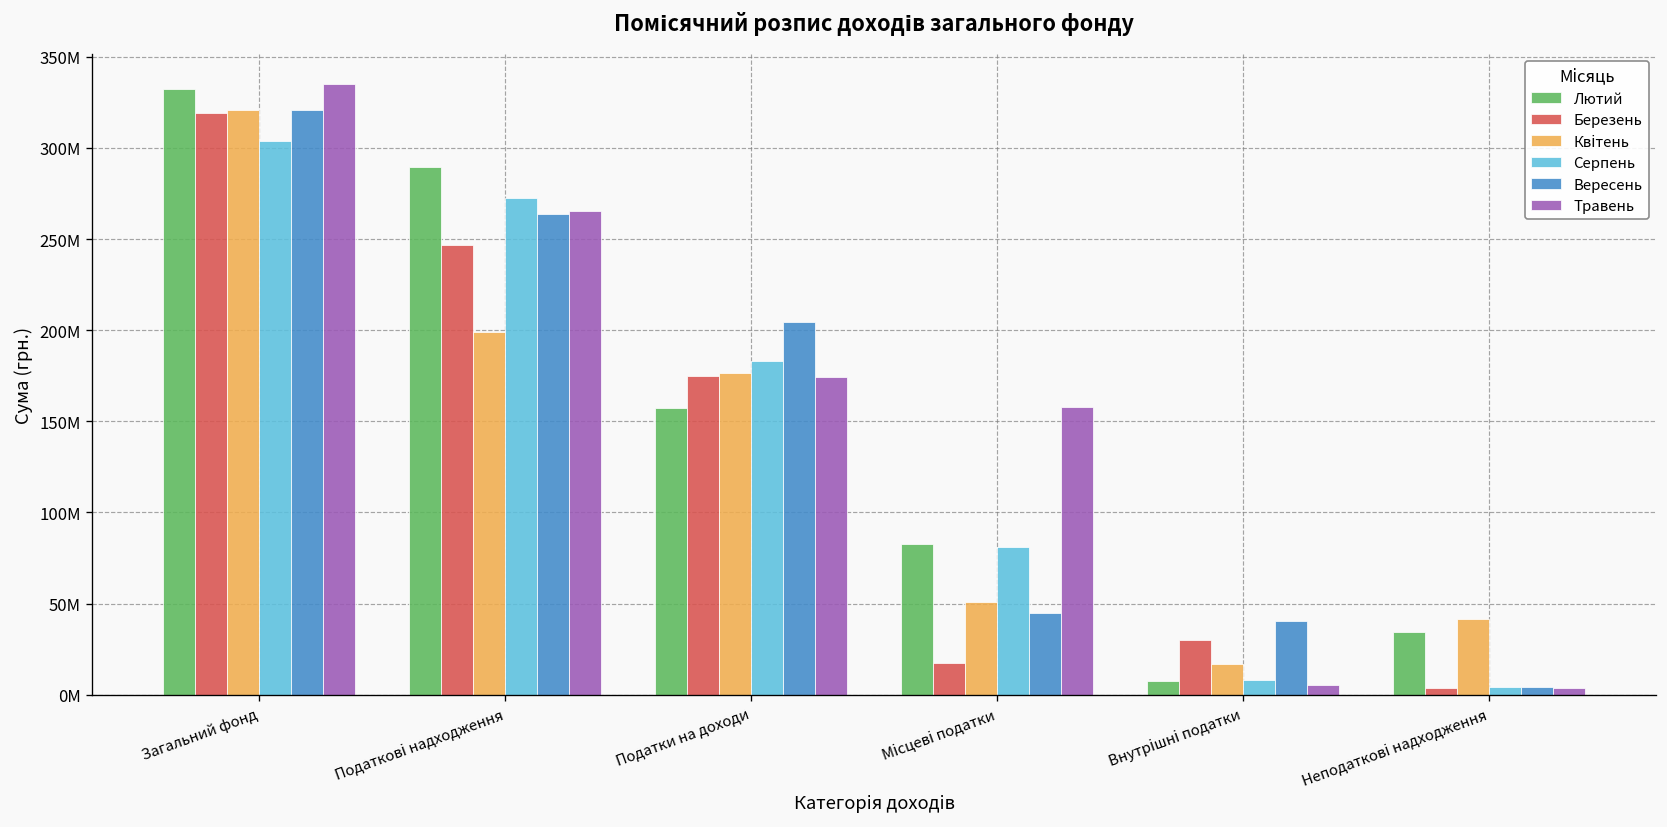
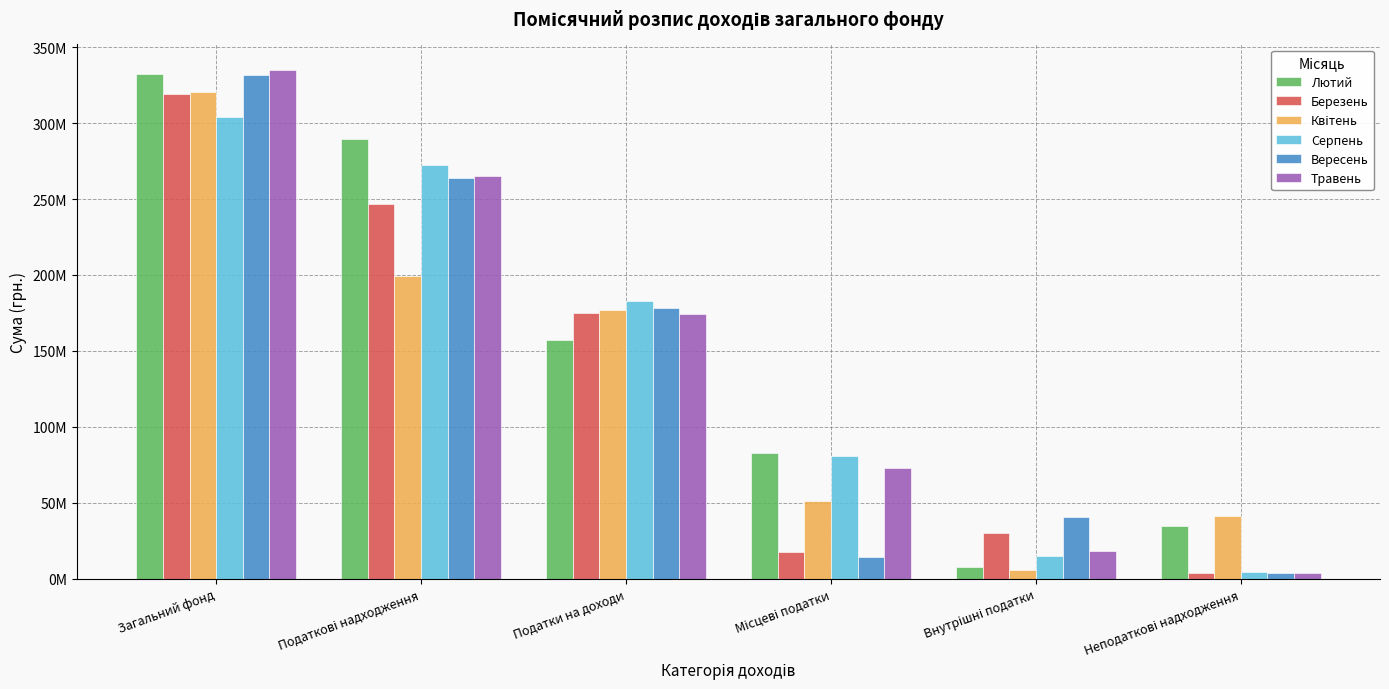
  {
    "Лютий": {
      "Загальний фонд": 332000000,
      "Податкові надходження": 289000000,
      "Податки на доходи": 157000000,
      "Місцеві податки": 83000000,
      "Внутрішні податки": 8000000,
      "Неподаткові надходження": 35000000
    },
    "Березень": {
      "Загальний фонд": 319000000,
      "Податкові надходження": 247000000,
      "Податки на доходи": 175000000,
      "Місцеві податки": 18000000,
      "Внутрішні податки": 30000000,
      "Неподаткові надходження": 4000000
    },
    "Квітень": {
      "Загальний фонд": 321000000,
      "Податкові надходження": 199000000,
      "Податки на доходи": 177000000,
      "Місцеві податки": 51000000,
-     "Внутрішні податки": 17000000,
+     "Внутрішні податки": 6000000,
      "Неподаткові надходження": 42000000
    },
    "Серпень": {
      "Загальний фонд": 304000000,
      "Податкові надходження": 272000000,
      "Податки на доходи": 183000000,
      "Місцеві податки": 81000000,
-     "Внутрішні податки": 8000000,
+     "Внутрішні податки": 15000000,
      "Неподаткові надходження": 4000000
    },
    "Вересень": {
-     "Загальний фонд": 321000000,
+     "Загальний фонд": 332000000,
      "Податкові надходження": 264000000,
-     "Податки на доходи": 204000000,
-     "Місцеві податки": 45000000,
+     "Податки на доходи": 178000000,
+     "Місцеві податки": 14000000,
      "Внутрішні податки": 40000000,
      "Неподаткові надходження": 4000000
    },
    "Травень": {
      "Загальний фонд": 335000000,
      "Податкові надходження": 265000000,
      "Податки на доходи": 174000000,
-     "Місцеві податки": 158000000,
-     "Внутрішні податки": 5000000,
+     "Місцеві податки": 73000000,
+     "Внутрішні податки": 18000000,
      "Неподаткові надходження": 4000000
    }
  }
